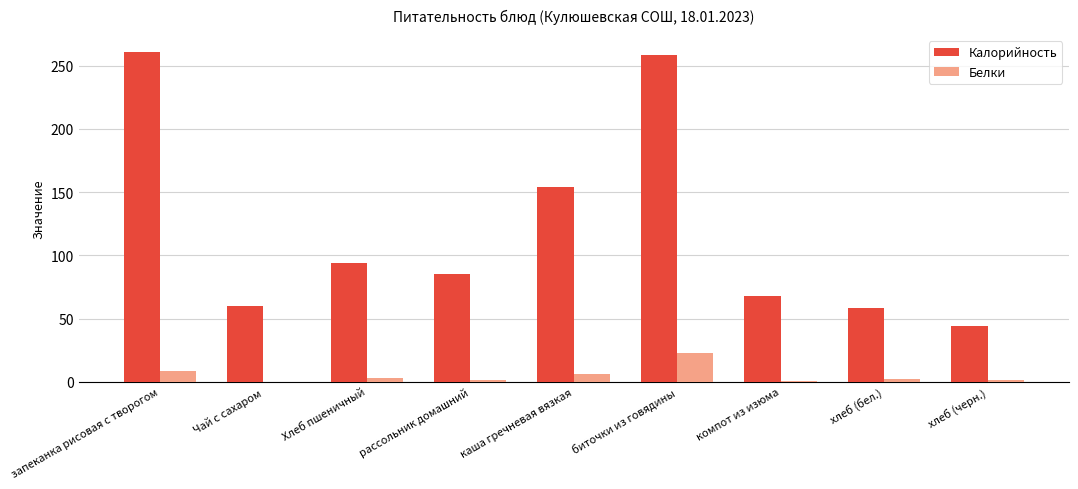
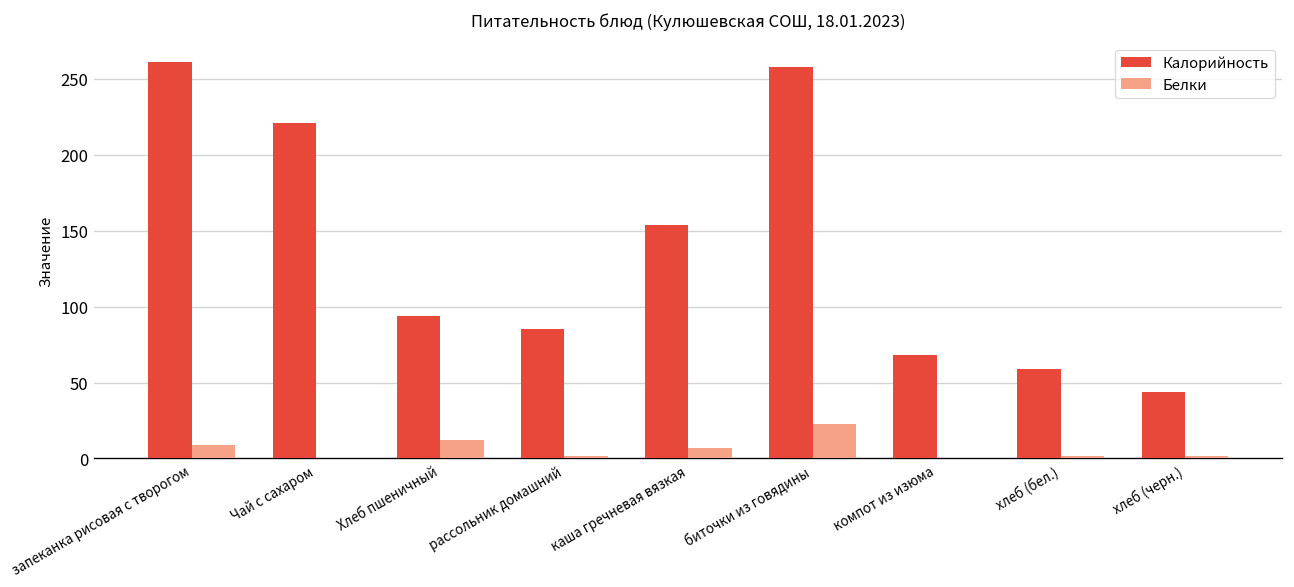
  {
    "Калорийность": {
      "запеканка рисовая с творогом": 261,
-     "Чай с сахаром": 60,
+     "Чай с сахаром": 221,
      "Хлеб пшеничный": 94,
      "рассольник домашний": 85,
      "каша гречневая вязкая": 154,
      "биточки из говядины": 258,
      "компот из изюма": 68,
      "хлеб (бел.)": 59,
      "хлеб (черн.)": 44
    },
    "Белки": {
      "запеканка рисовая с творогом": 9,
-     "Хлеб пшеничный": 3,
+     "Хлеб пшеничный": 12,
      "каша гречневая вязкая": 7,
      "биточки из говядины": 23
    }
  }
